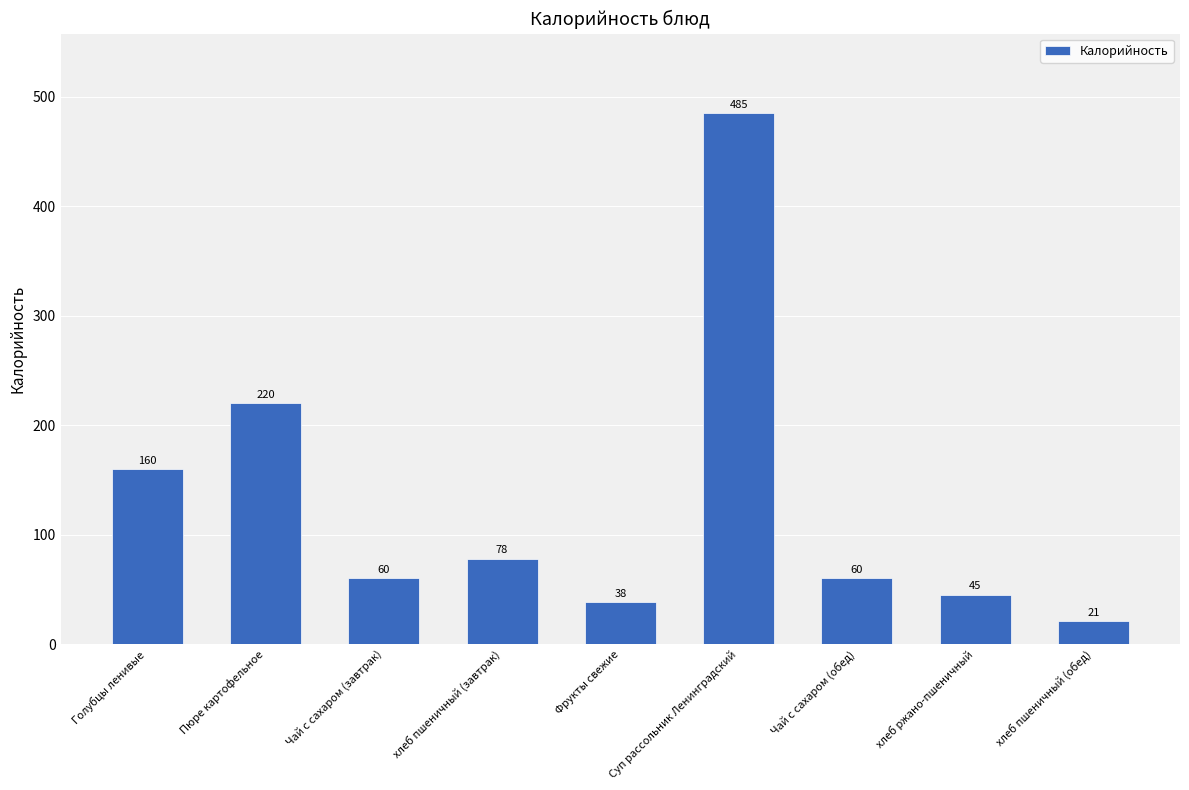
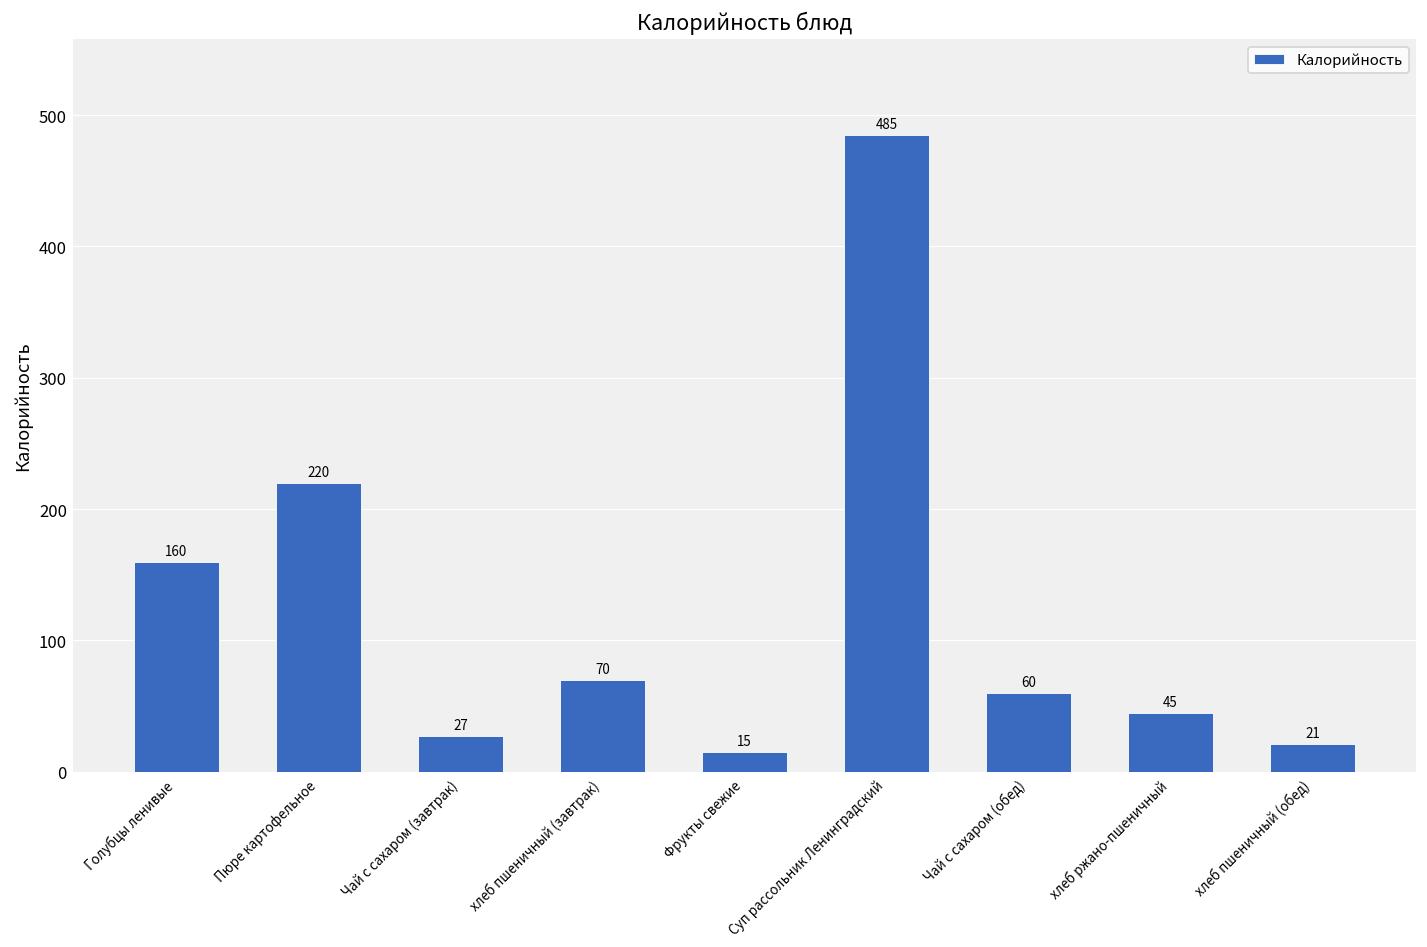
  {
    "Голубцы ленивые": 160,
    "Пюре картофельное": 220,
-   "Чай с сахаром (завтрак)": 60,
-   "хлеб пшеничный (завтрак)": 78,
-   "Фрукты свежие": 38,
+   "Чай с сахаром (завтрак)": 27,
+   "хлеб пшеничный (завтрак)": 70,
+   "Фрукты свежие": 15,
    "Суп рассольник Ленинградский": 485,
    "Чай с сахаром (обед)": 60,
    "хлеб ржано-пшеничный": 45,
    "хлеб пшеничный (обед)": 21
  }
